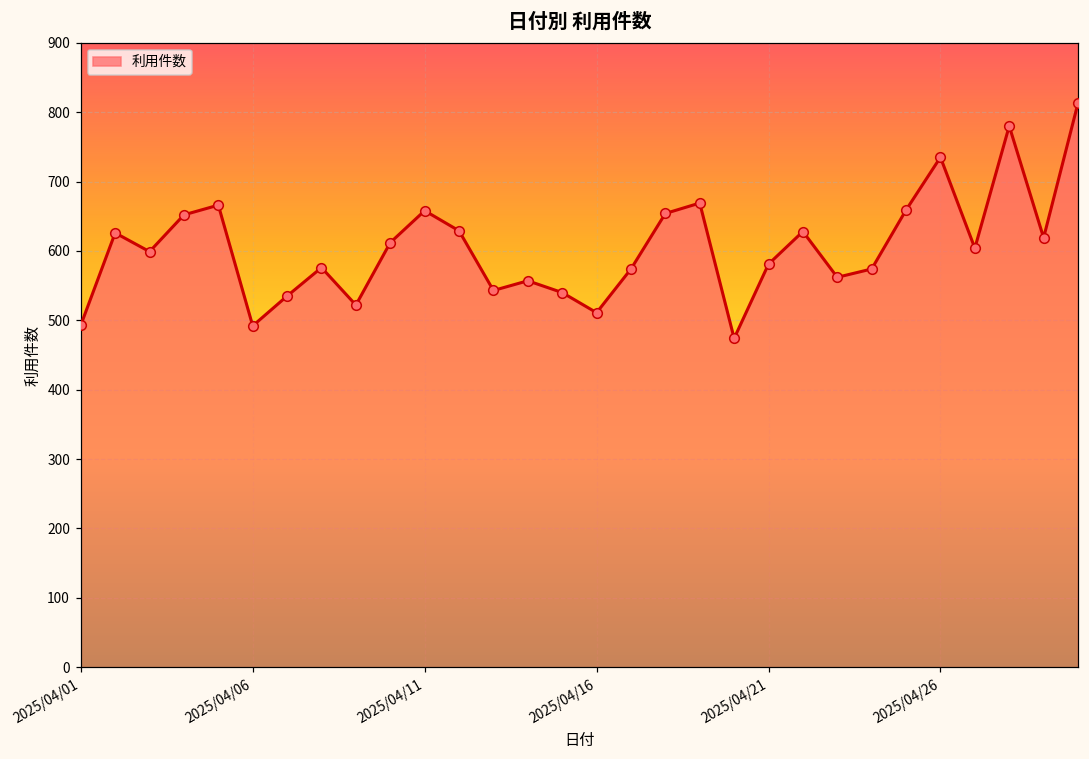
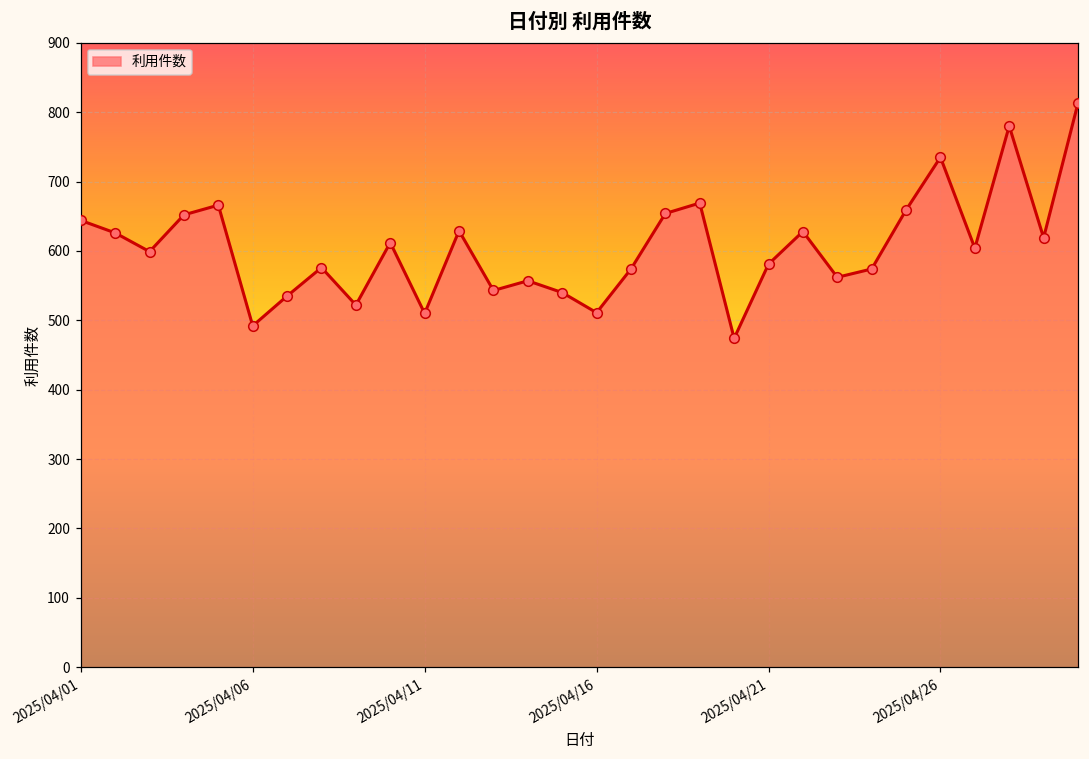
  {
-   "2025/04/01": 490,
+   "2025/04/01": 640,
    "2025/04/06": 490,
-   "2025/04/11": 660,
+   "2025/04/11": 510,
    "2025/04/16": 510,
    "2025/04/21": 580,
    "2025/04/26": 740
  }
